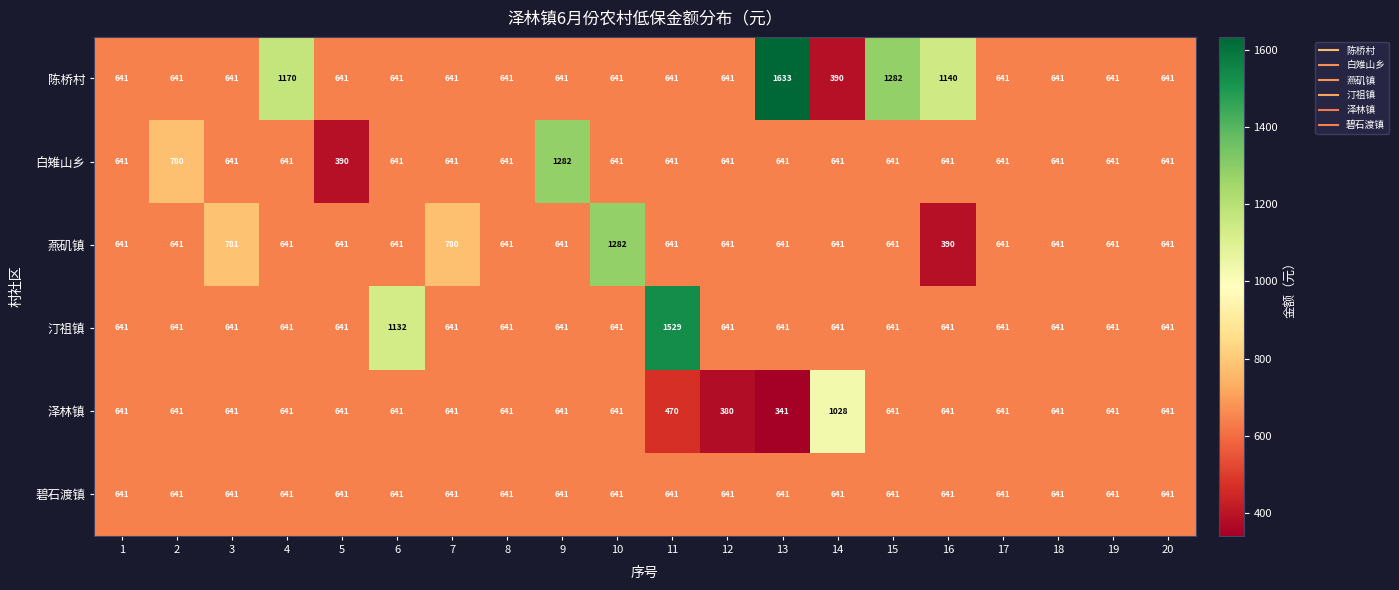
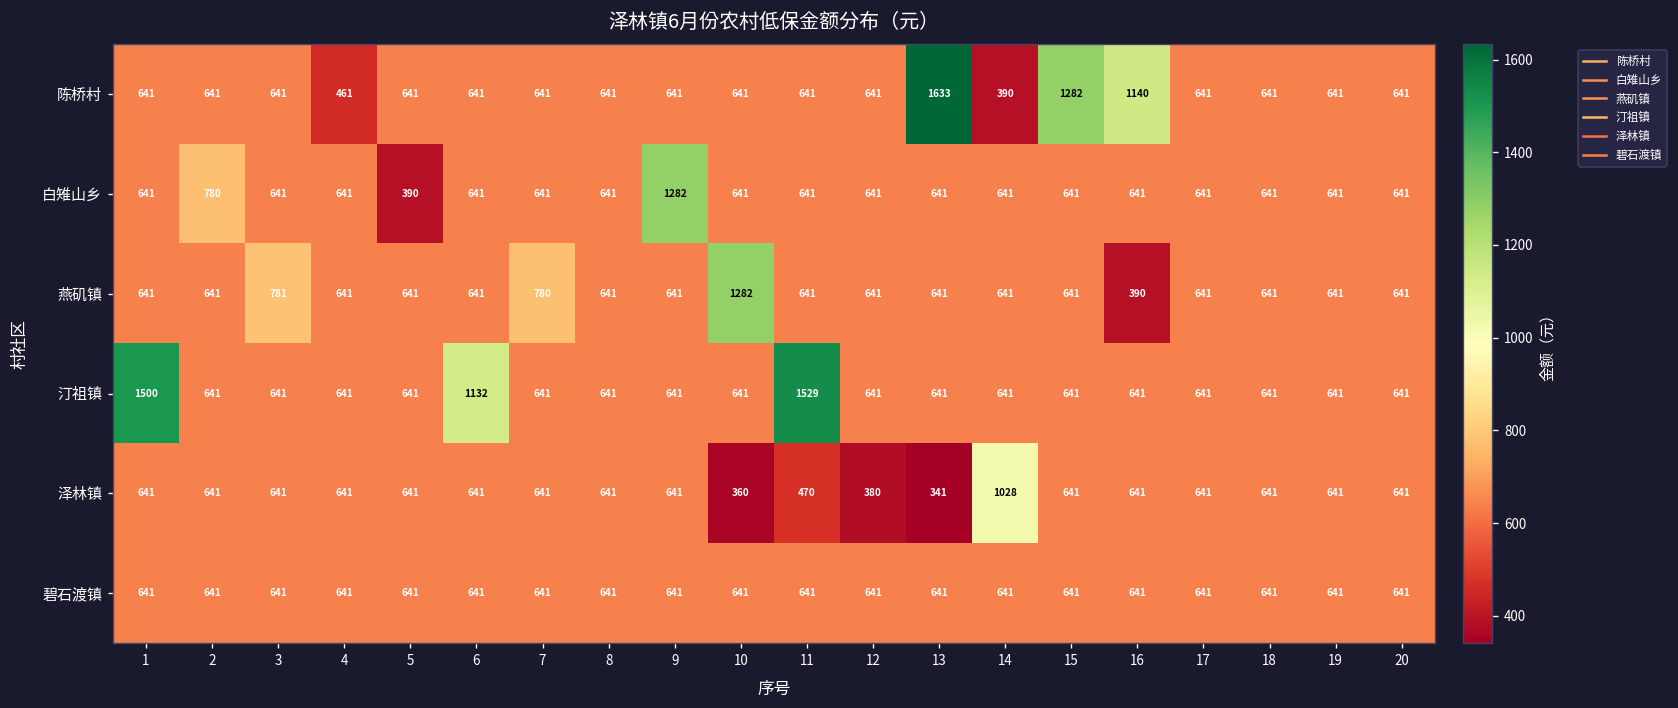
  {
    "陈桥村": {
      "1": 641,
      "2": 641,
      "3": 641,
-     "4": 1170,
+     "4": 461,
      "5": 641,
      "6": 641,
      "7": 641,
      "8": 641,
      "9": 641,
      "10": 641,
      "11": 641,
      "12": 641,
      "13": 1633,
      "14": 390,
      "15": 1282,
      "16": 1140,
      "17": 641,
      "18": 641,
      "19": 641,
      "20": 641
    },
    "白雉山乡": {
      "1": 641,
      "2": 780,
      "3": 641,
      "4": 641,
      "5": 390,
      "6": 641,
      "7": 641,
      "8": 641,
      "9": 1282,
      "10": 641,
      "11": 641,
      "12": 641,
      "13": 641,
      "14": 641,
      "15": 641,
      "16": 641,
      "17": 641,
      "18": 641,
      "19": 641,
      "20": 641
    },
    "燕矶镇": {
      "1": 641,
      "2": 641,
      "3": 781,
      "4": 641,
      "5": 641,
      "6": 641,
      "7": 780,
      "8": 641,
      "9": 641,
      "10": 1282,
      "11": 641,
      "12": 641,
      "13": 641,
      "14": 641,
      "15": 641,
      "16": 390,
      "17": 641,
      "18": 641,
      "19": 641,
      "20": 641
    },
    "汀祖镇": {
-     "1": 641,
+     "1": 1500,
      "2": 641,
      "3": 641,
      "4": 641,
      "5": 641,
      "6": 1132,
      "7": 641,
      "8": 641,
      "9": 641,
      "10": 641,
      "11": 1529,
      "12": 641,
      "13": 641,
      "14": 641,
      "15": 641,
      "16": 641,
      "17": 641,
      "18": 641,
      "19": 641,
      "20": 641
    },
    "泽林镇": {
      "1": 641,
      "2": 641,
      "3": 641,
      "4": 641,
      "5": 641,
      "6": 641,
      "7": 641,
      "8": 641,
      "9": 641,
-     "10": 641,
+     "10": 360,
      "11": 470,
      "12": 380,
      "13": 341,
      "14": 1028,
      "15": 641,
      "16": 641,
      "17": 641,
      "18": 641,
      "19": 641,
      "20": 641
    },
    "碧石渡镇": {
      "1": 641,
      "2": 641,
      "3": 641,
      "4": 641,
      "5": 641,
      "6": 641,
      "7": 641,
      "8": 641,
      "9": 641,
      "10": 641,
      "11": 641,
      "12": 641,
      "13": 641,
      "14": 641,
      "15": 641,
      "16": 641,
      "17": 641,
      "18": 641,
      "19": 641,
      "20": 641
    }
  }
